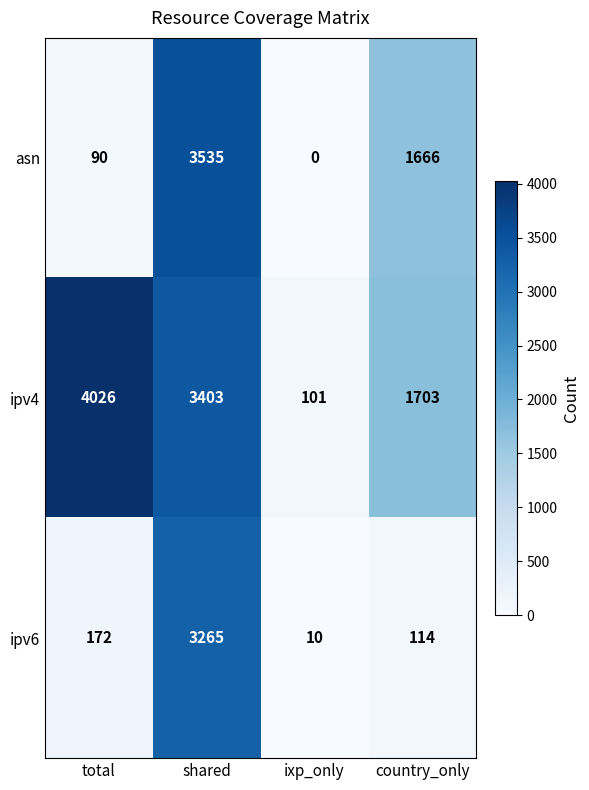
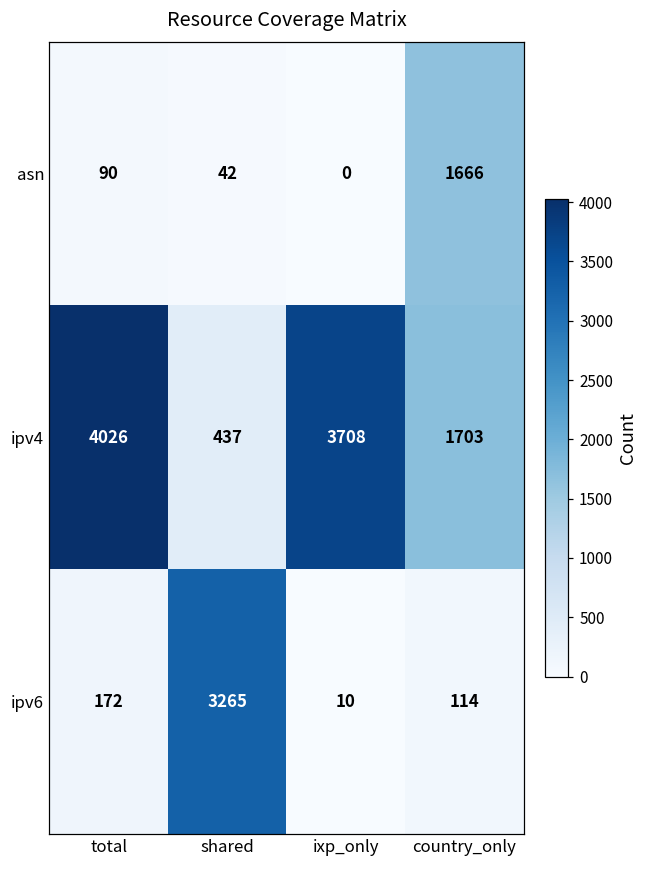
  {
    "asn": {
      "total": 90,
-     "shared": 3535,
+     "shared": 42,
      "ixp_only": 0,
      "country_only": 1666
    },
    "ipv4": {
      "total": 4026,
-     "shared": 3403,
-     "ixp_only": 101,
+     "shared": 437,
+     "ixp_only": 3708,
      "country_only": 1703
    },
    "ipv6": {
      "total": 172,
      "shared": 3265,
      "ixp_only": 10,
      "country_only": 114
    }
  }
